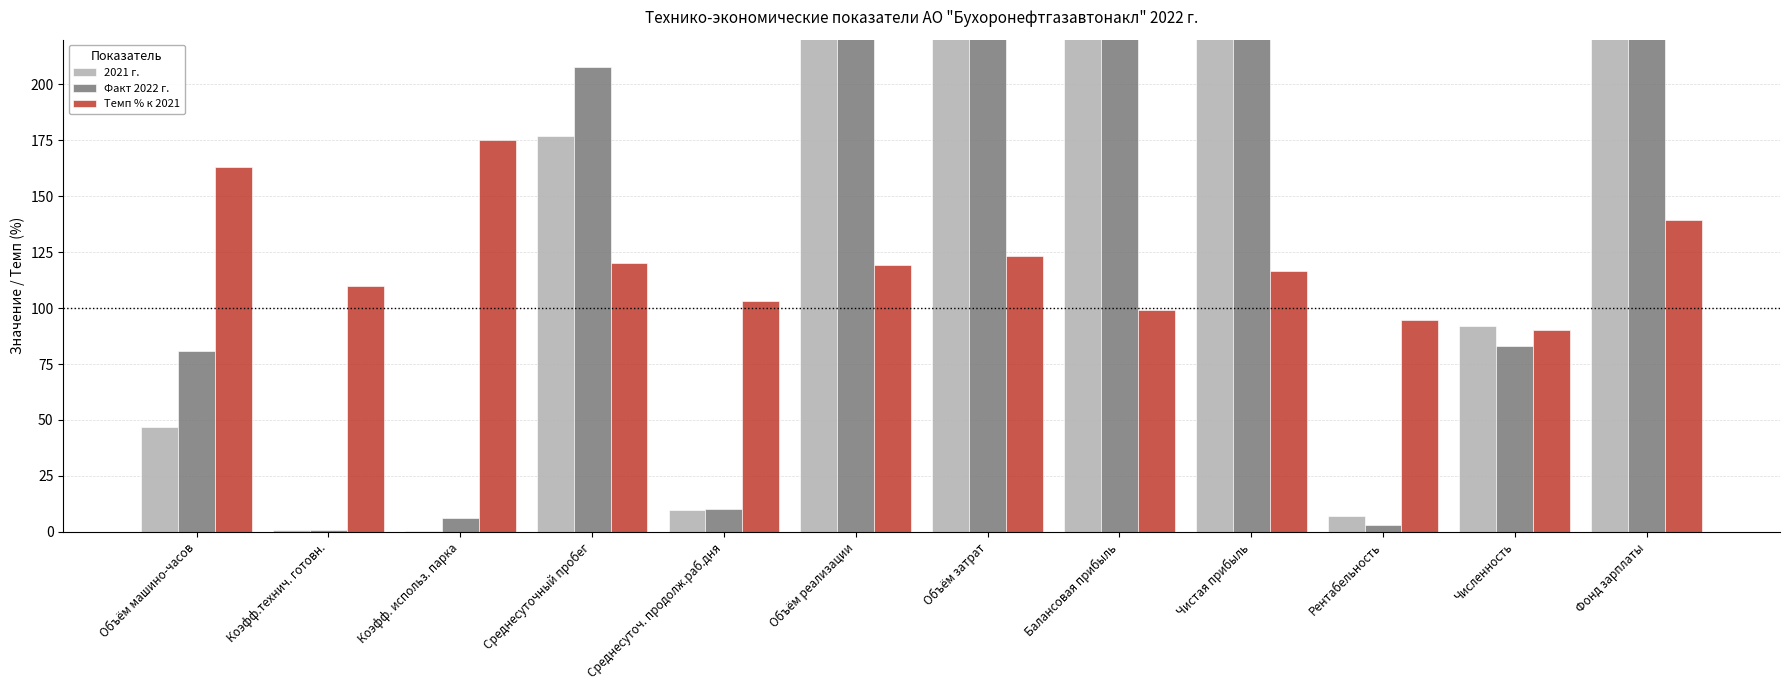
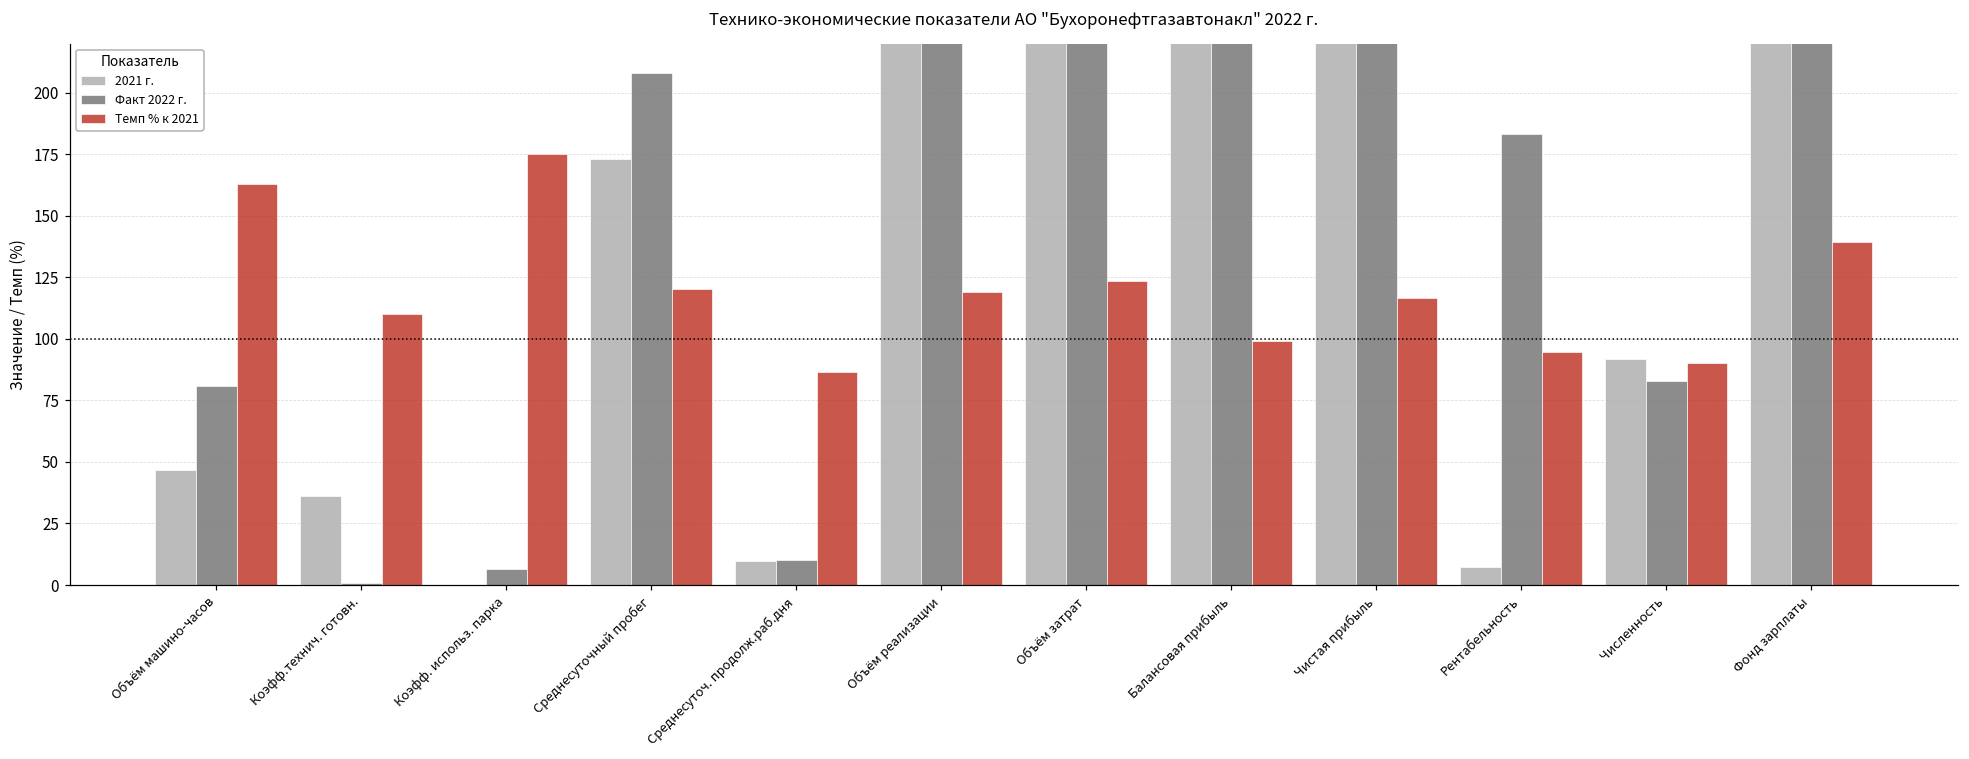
  {
    "2021 г.": {
      "Объём машино-часов": 47,
-     "Коэфф.технич. готовн.": 1,
-     "Среднесуточный пробег": 177,
+     "Коэфф.технич. готовн.": 36,
+     "Среднесуточный пробег": 173,
      "Среднесуточ. продолж.раб.дня": 10,
      "Рентабельность": 7,
      "Численность": 92
    },
    "Факт 2022 г.": {
      "Объём машино-часов": 81,
      "Коэфф. использ. парка": 6,
      "Среднесуточный пробег": 208,
      "Среднесуточ. продолж.раб.дня": 10,
-     "Рентабельность": 3,
+     "Рентабельность": 183,
      "Численность": 83
    },
    "Темп % к 2021": {
      "Объём машино-часов": 163,
      "Коэфф.технич. готовн.": 110,
      "Коэфф. использ. парка": 175,
      "Среднесуточный пробег": 120,
-     "Среднесуточ. продолж.раб.дня": 103,
+     "Среднесуточ. продолж.раб.дня": 86,
      "Объём реализации": 119,
      "Объём затрат": 123,
      "Балансовая прибыль": 99,
      "Чистая прибыль": 117,
      "Рентабельность": 95,
      "Численность": 90,
      "Фонд зарплаты": 139
    }
  }
